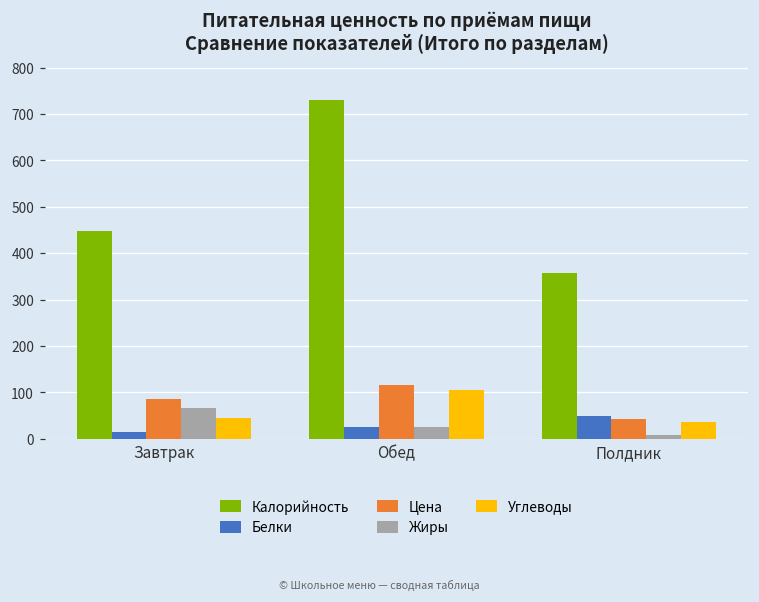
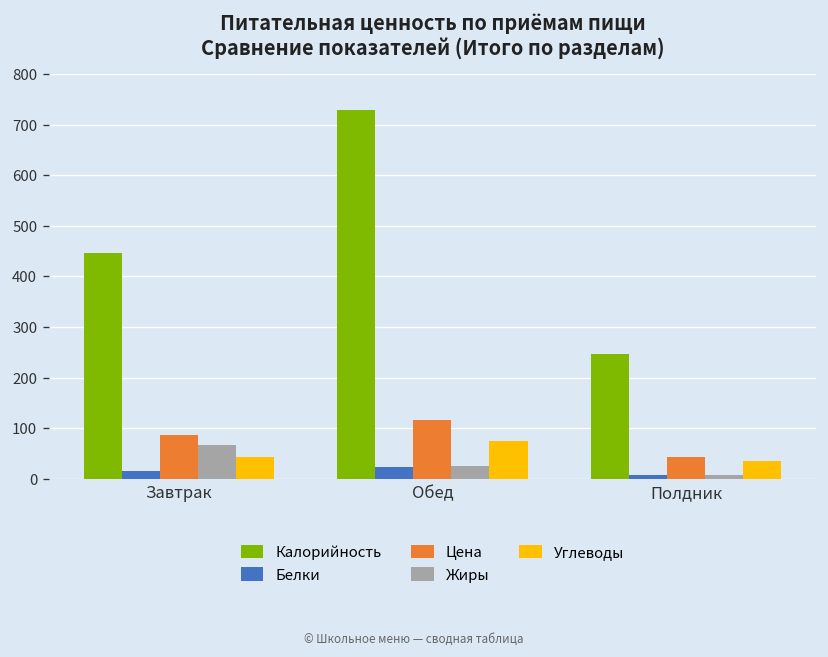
  {
    "Калорийность": {
      "Завтрак": 450,
      "Обед": 730,
-     "Полдник": 360
+     "Полдник": 250
    },
    "Белки": {
      "Завтрак": 10,
      "Обед": 20,
-     "Полдник": 50
+     "Полдник": 10
    },
    "Цена": {
      "Завтрак": 90,
      "Обед": 120,
      "Полдник": 40
    },
    "Жиры": {
      "Завтрак": 70,
      "Обед": 20,
      "Полдник": 10
    },
    "Углеводы": {
      "Завтрак": 40,
-     "Обед": 110,
+     "Обед": 80,
      "Полдник": 40
    }
  }
